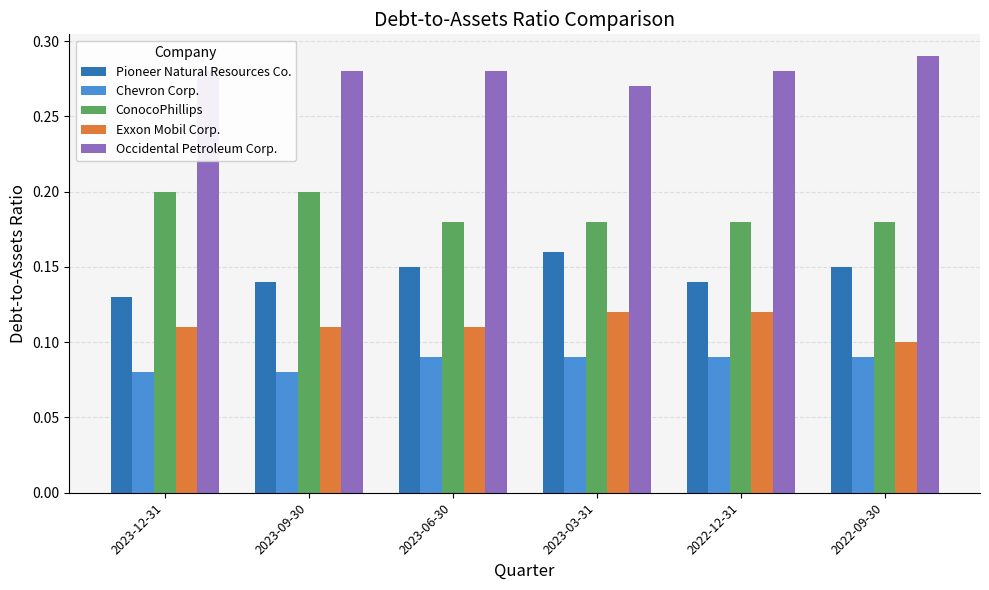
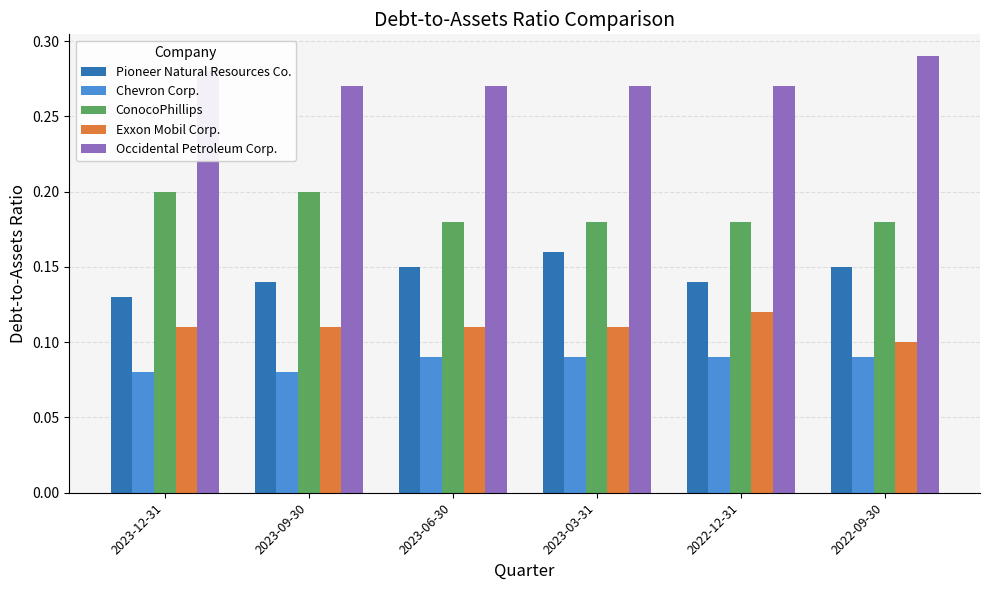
  {
    "ConocoPhillips": {
      "2023-12-31": 0.20,
      "2023-09-30": 0.20,
      "2023-06-30": 0.18,
      "2023-03-31": 0.18,
      "2022-12-31": 0.18,
      "2022-09-30": 0.18
    },
    "Exxon Mobil Corp.": {
      "2023-12-31": 0.11,
      "2023-09-30": 0.11,
      "2023-06-30": 0.11,
-     "2023-03-31": 0.12,
+     "2023-03-31": 0.11,
      "2022-12-31": 0.12,
      "2022-09-30": 0.10
    },
    "Occidental Petroleum Corp.": {
-     "2023-09-30": 0.28,
-     "2023-06-30": 0.28,
+     "2023-09-30": 0.27,
+     "2023-06-30": 0.27,
      "2023-03-31": 0.27,
-     "2022-12-31": 0.28,
+     "2022-12-31": 0.27,
      "2022-09-30": 0.29
    }
  }
